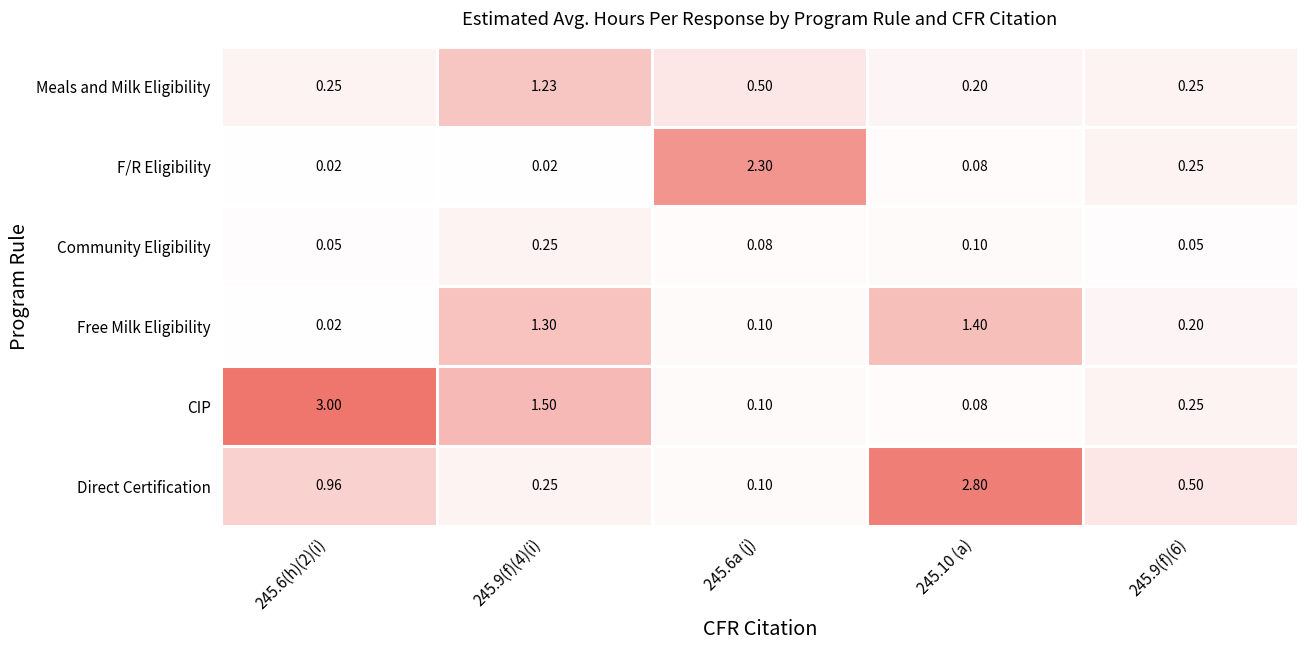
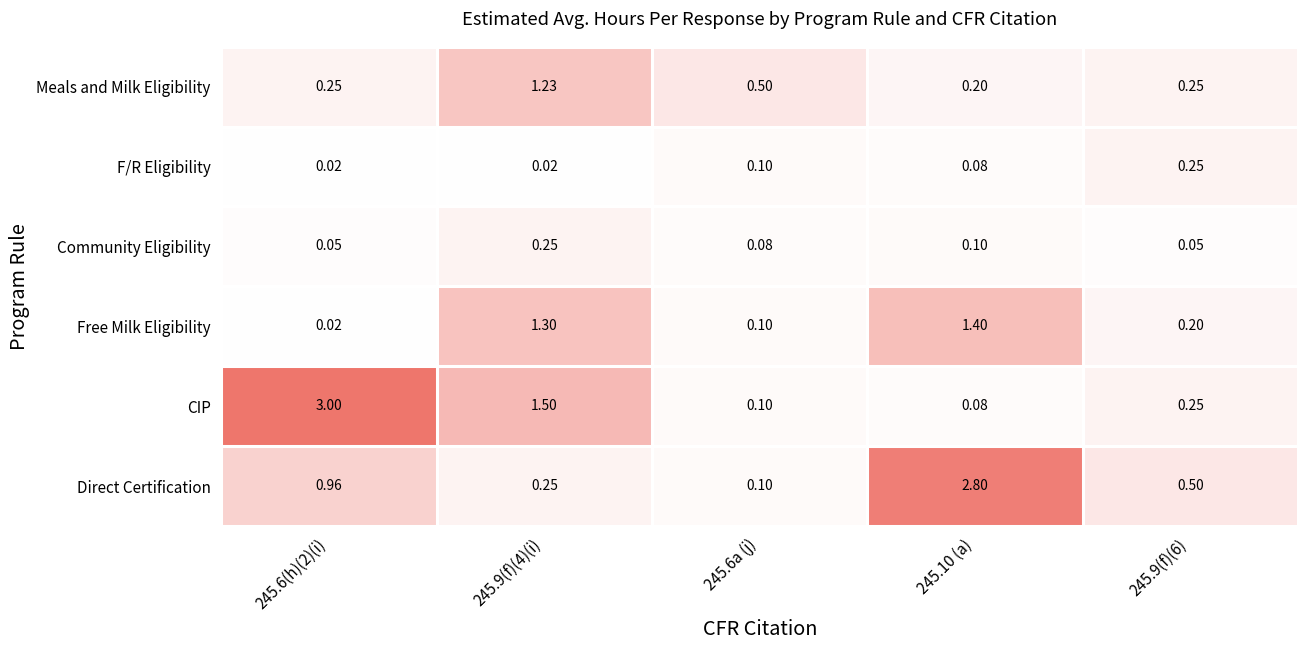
  {
    "Meals and Milk Eligibility": {
      "245.6(h)(2)(i)": 0.25,
      "245.9(f)(4)(i)": 1.23,
      "245.6a (j)": 0.50,
      "245.10 (a)": 0.20,
      "245.9(f)(6)": 0.25
    },
    "F/R Eligibility": {
      "245.6(h)(2)(i)": 0.02,
      "245.9(f)(4)(i)": 0.02,
-     "245.6a (j)": 2.30,
+     "245.6a (j)": 0.10,
      "245.10 (a)": 0.08,
      "245.9(f)(6)": 0.25
    },
    "Community Eligibility": {
      "245.6(h)(2)(i)": 0.05,
      "245.9(f)(4)(i)": 0.25,
      "245.6a (j)": 0.08,
      "245.10 (a)": 0.10,
      "245.9(f)(6)": 0.05
    },
    "Free Milk Eligibility": {
      "245.6(h)(2)(i)": 0.02,
      "245.9(f)(4)(i)": 1.30,
      "245.6a (j)": 0.10,
      "245.10 (a)": 1.40,
      "245.9(f)(6)": 0.20
    },
    "CIP": {
      "245.6(h)(2)(i)": 3.00,
      "245.9(f)(4)(i)": 1.50,
      "245.6a (j)": 0.10,
      "245.10 (a)": 0.08,
      "245.9(f)(6)": 0.25
    },
    "Direct Certification": {
      "245.6(h)(2)(i)": 0.96,
      "245.9(f)(4)(i)": 0.25,
      "245.6a (j)": 0.10,
      "245.10 (a)": 2.80,
      "245.9(f)(6)": 0.50
    }
  }
